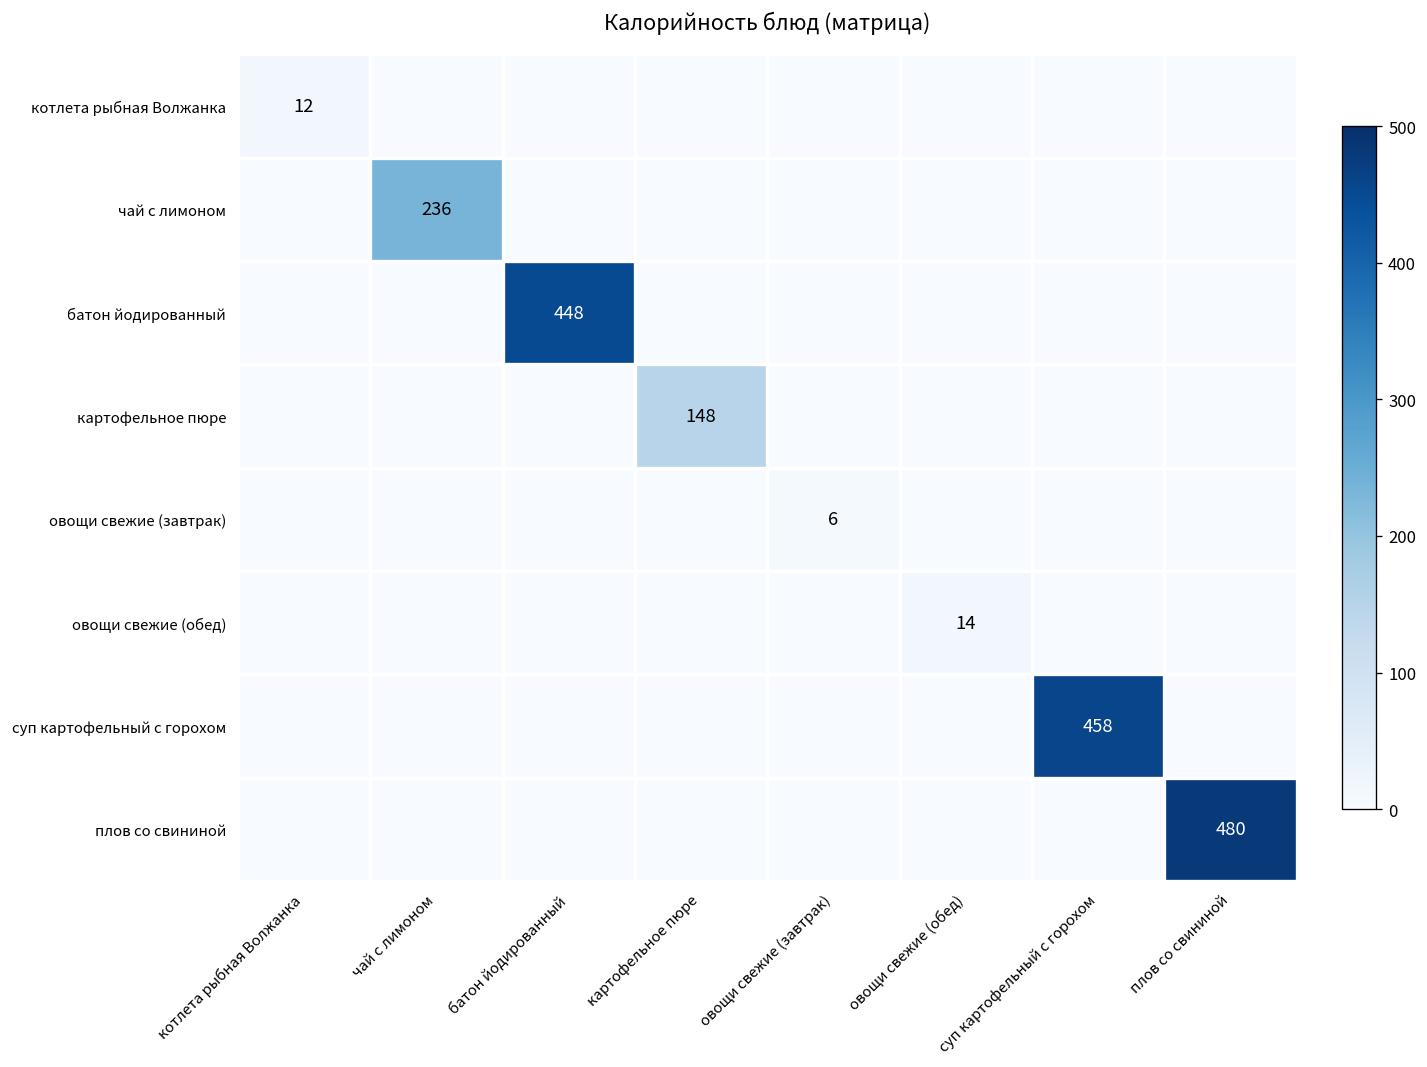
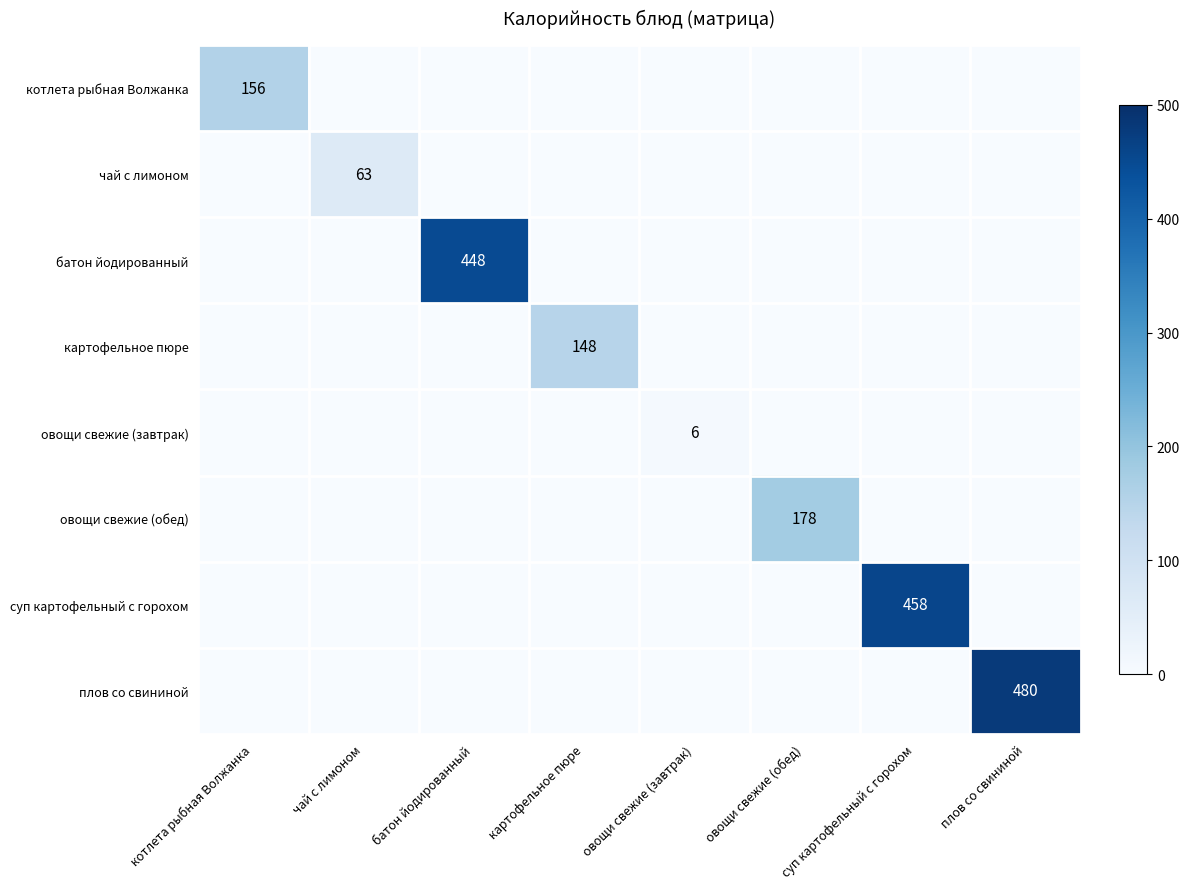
  {
    "котлета рыбная Волжанка": {
-     "котлета рыбная Волжанка": 12
+     "котлета рыбная Волжанка": 156
    },
    "чай с лимоном": {
-     "чай с лимоном": 236
+     "чай с лимоном": 63
    },
    "батон йодированный": {
      "батон йодированный": 448
    },
    "картофельное пюре": {
      "картофельное пюре": 148
    },
    "овощи свежие (завтрак)": {
      "овощи свежие (завтрак)": 6
    },
    "овощи свежие (обед)": {
-     "овощи свежие (обед)": 14
+     "овощи свежие (обед)": 178
    },
    "суп картофельный с горохом": {
      "суп картофельный с горохом": 458
    },
    "плов со свининой": {
      "плов со свининой": 480
    }
  }
